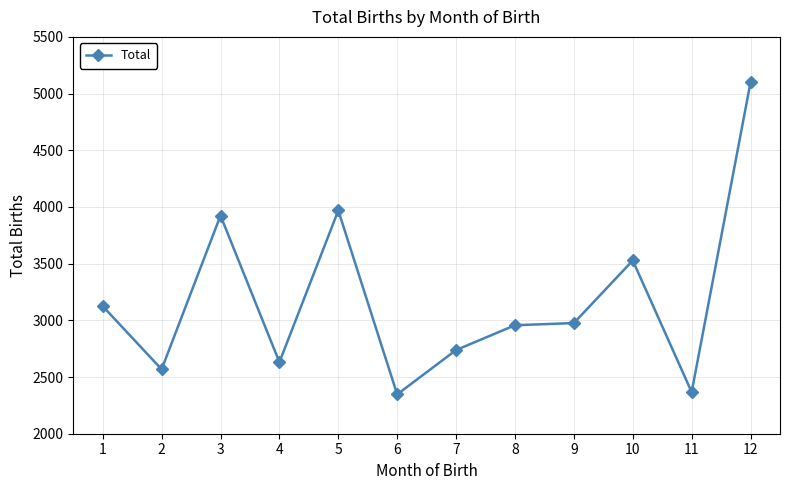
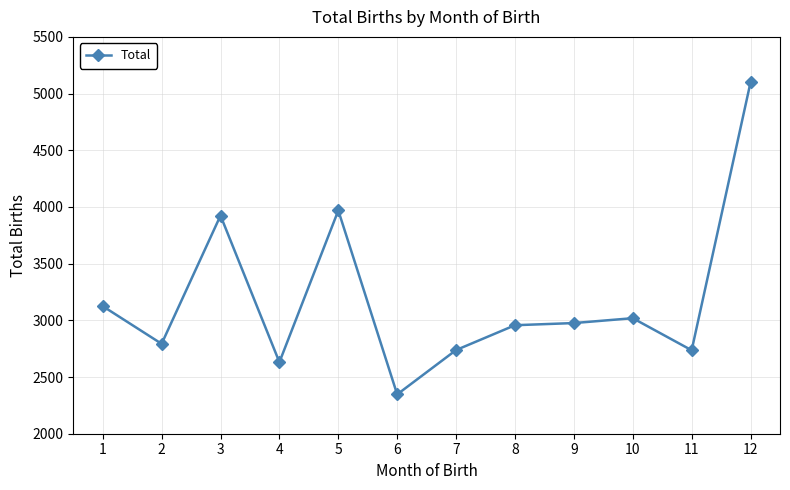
  {
    "1": 3130,
-   "2": 2570,
+   "2": 2790,
    "3": 3920,
    "4": 2630,
    "5": 3970,
    "6": 2350,
    "7": 2740,
    "8": 2960,
    "9": 2980,
-   "10": 3530,
-   "11": 2370,
+   "10": 3020,
+   "11": 2740,
    "12": 5100
  }
